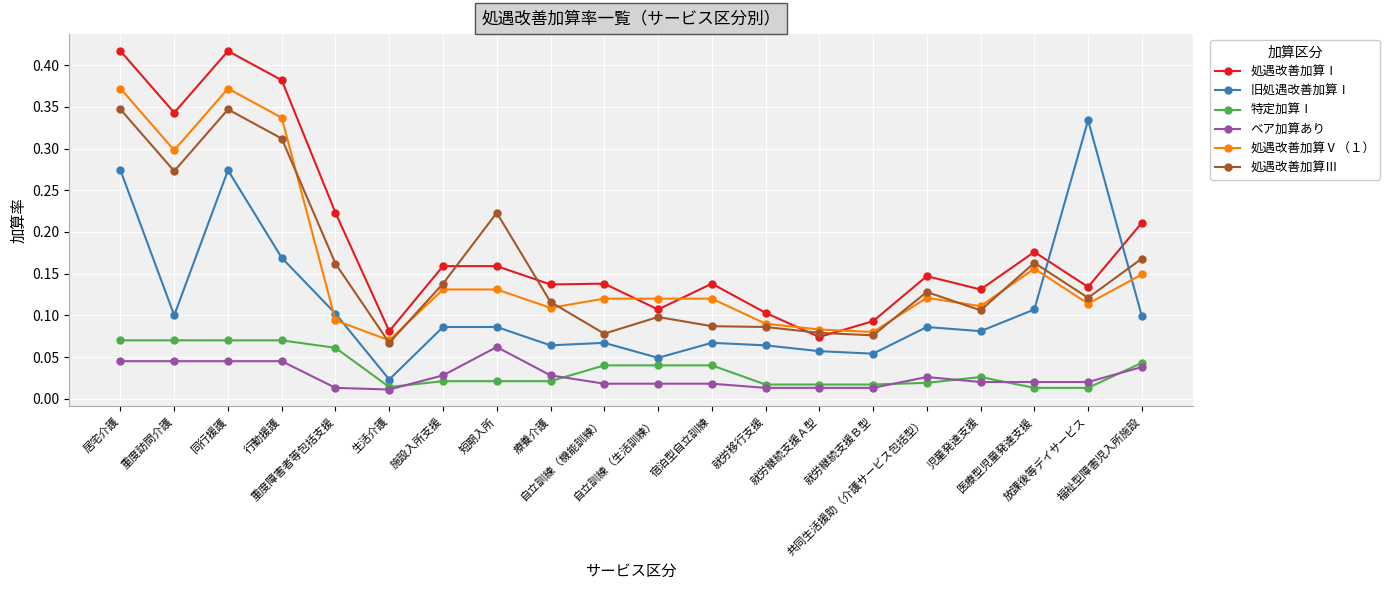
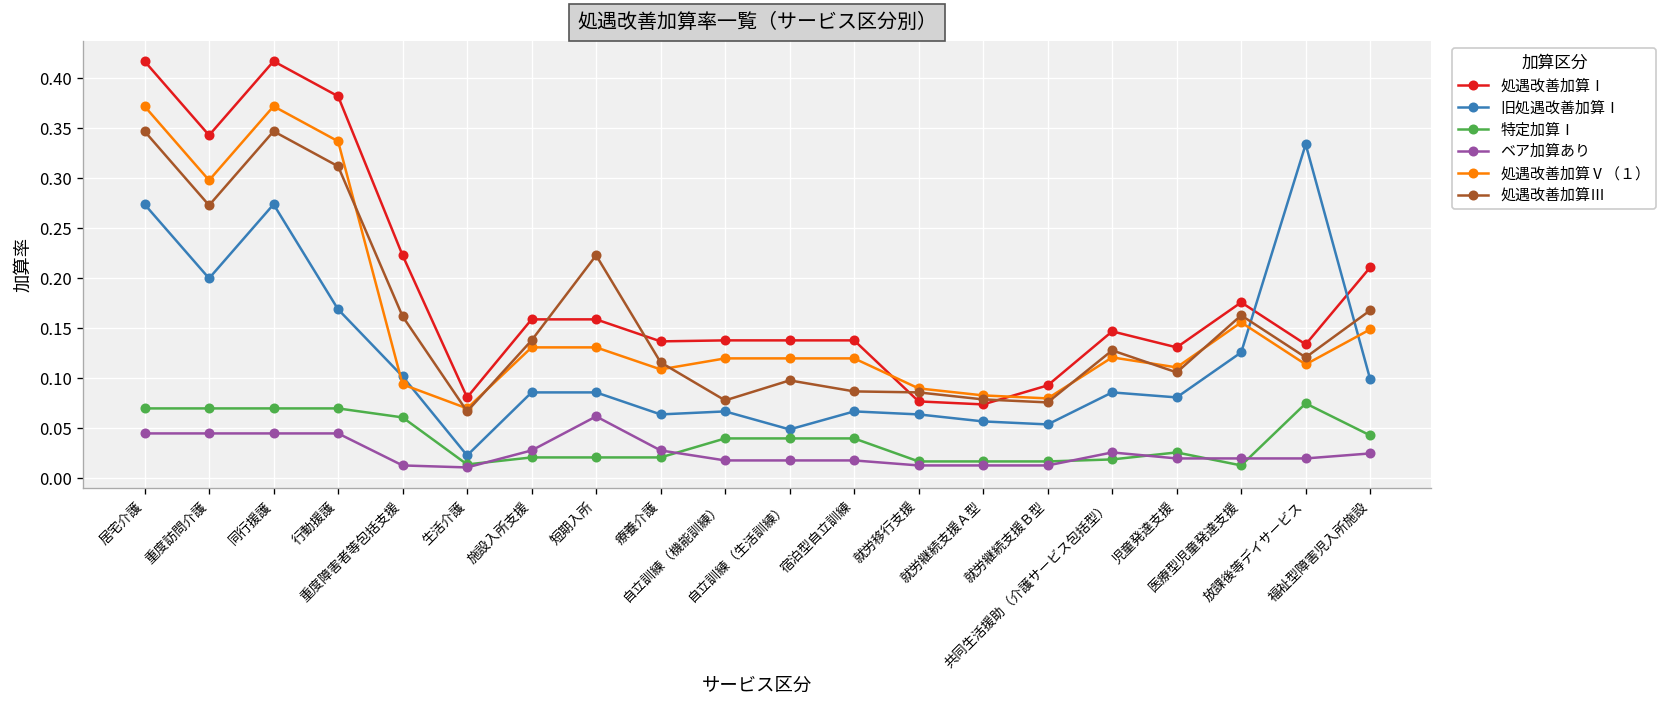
  {
    "処遇改善加算Ⅰ": {
      "居宅介護": 0.42,
      "重度訪問介護": 0.34,
      "同行援護": 0.42,
      "行動援護": 0.38,
      "重度障害者等包括支援": 0.22,
      "生活介護": 0.08,
      "施設入所支援": 0.16,
      "短期入所": 0.16,
      "療養介護": 0.14,
      "自立訓練（機能訓練）": 0.14,
-     "自立訓練（生活訓練）": 0.11,
+     "自立訓練（生活訓練）": 0.14,
      "宿泊型自立訓練": 0.14,
-     "就労移行支援": 0.10,
+     "就労移行支援": 0.08,
      "就労継続支援Ａ型": 0.07,
      "就労継続支援Ｂ型": 0.09,
      "共同生活援助（介護サービス包括型）": 0.15,
      "児童発達支援": 0.13,
      "医療型児童発達支援": 0.18,
      "放課後等デイサービス": 0.13,
      "福祉型障害児入所施設": 0.21
    },
    "旧処遇改善加算Ⅰ": {
      "居宅介護": 0.27,
-     "重度訪問介護": 0.1,
+     "重度訪問介護": 0.2,
      "同行援護": 0.27,
      "行動援護": 0.17,
      "重度障害者等包括支援": 0.10,
      "生活介護": 0.02,
      "施設入所支援": 0.09,
      "短期入所": 0.09,
      "療養介護": 0.06,
      "自立訓練（機能訓練）": 0.07,
      "自立訓練（生活訓練）": 0.05,
      "宿泊型自立訓練": 0.07,
      "就労移行支援": 0.06,
      "就労継続支援Ａ型": 0.06,
      "就労継続支援Ｂ型": 0.05,
      "共同生活援助（介護サービス包括型）": 0.09,
      "児童発達支援": 0.08,
-     "医療型児童発達支援": 0.11,
+     "医療型児童発達支援": 0.13,
      "放課後等デイサービス": 0.33,
      "福祉型障害児入所施設": 0.10
    },
    "特定加算Ⅰ": {
      "居宅介護": 0.07,
      "重度訪問介護": 0.07,
      "同行援護": 0.07,
      "行動援護": 0.07,
      "重度障害者等包括支援": 0.06,
      "施設入所支援": 0.02,
      "短期入所": 0.02,
      "療養介護": 0.02,
      "自立訓練（機能訓練）": 0.04,
      "自立訓練（生活訓練）": 0.04,
      "宿泊型自立訓練": 0.04,
      "就労移行支援": 0.02,
      "就労継続支援Ａ型": 0.02,
      "就労継続支援Ｂ型": 0.02,
      "共同生活援助（介護サービス包括型）": 0.02,
      "児童発達支援": 0.03,
      "医療型児童発達支援": 0.01,
-     "放課後等デイサービス": 0.01,
+     "放課後等デイサービス": 0.08,
      "福祉型障害児入所施設": 0.04
    },
    "ベア加算あり": {
      "居宅介護": 0.05,
      "重度訪問介護": 0.05,
      "同行援護": 0.05,
      "行動援護": 0.05,
      "重度障害者等包括支援": 0.01,
      "施設入所支援": 0.03,
      "短期入所": 0.06,
      "療養介護": 0.03,
      "自立訓練（機能訓練）": 0.02,
      "自立訓練（生活訓練）": 0.02,
      "宿泊型自立訓練": 0.02,
      "就労移行支援": 0.01,
      "就労継続支援Ａ型": 0.01,
      "就労継続支援Ｂ型": 0.01,
      "共同生活援助（介護サービス包括型）": 0.03,
      "児童発達支援": 0.02,
      "医療型児童発達支援": 0.02,
      "放課後等デイサービス": 0.02,
-     "福祉型障害児入所施設": 0.04
+     "福祉型障害児入所施設": 0.03
    },
    "処遇改善加算Ⅴ（１）": {
      "居宅介護": 0.37,
      "重度訪問介護": 0.30,
      "同行援護": 0.37,
      "行動援護": 0.34,
      "重度障害者等包括支援": 0.09,
      "施設入所支援": 0.13,
      "短期入所": 0.13,
      "療養介護": 0.11,
      "自立訓練（機能訓練）": 0.12,
      "自立訓練（生活訓練）": 0.12,
      "宿泊型自立訓練": 0.12,
      "就労移行支援": 0.09,
      "就労継続支援Ａ型": 0.08,
      "就労継続支援Ｂ型": 0.08,
      "共同生活援助（介護サービス包括型）": 0.12,
      "児童発達支援": 0.11,
      "医療型児童発達支援": 0.16,
      "放課後等デイサービス": 0.11,
      "福祉型障害児入所施設": 0.15
    },
    "処遇改善加算Ⅲ": {
      "居宅介護": 0.35,
      "重度訪問介護": 0.27,
      "同行援護": 0.35,
      "行動援護": 0.31,
      "重度障害者等包括支援": 0.16,
      "施設入所支援": 0.14,
      "短期入所": 0.22,
      "療養介護": 0.12,
      "自立訓練（機能訓練）": 0.08,
      "自立訓練（生活訓練）": 0.10,
      "宿泊型自立訓練": 0.09,
      "就労移行支援": 0.09,
      "就労継続支援Ａ型": 0.08,
      "就労継続支援Ｂ型": 0.08,
      "共同生活援助（介護サービス包括型）": 0.13,
      "児童発達支援": 0.11,
      "医療型児童発達支援": 0.16,
      "放課後等デイサービス": 0.12,
      "福祉型障害児入所施設": 0.17
    }
  }
